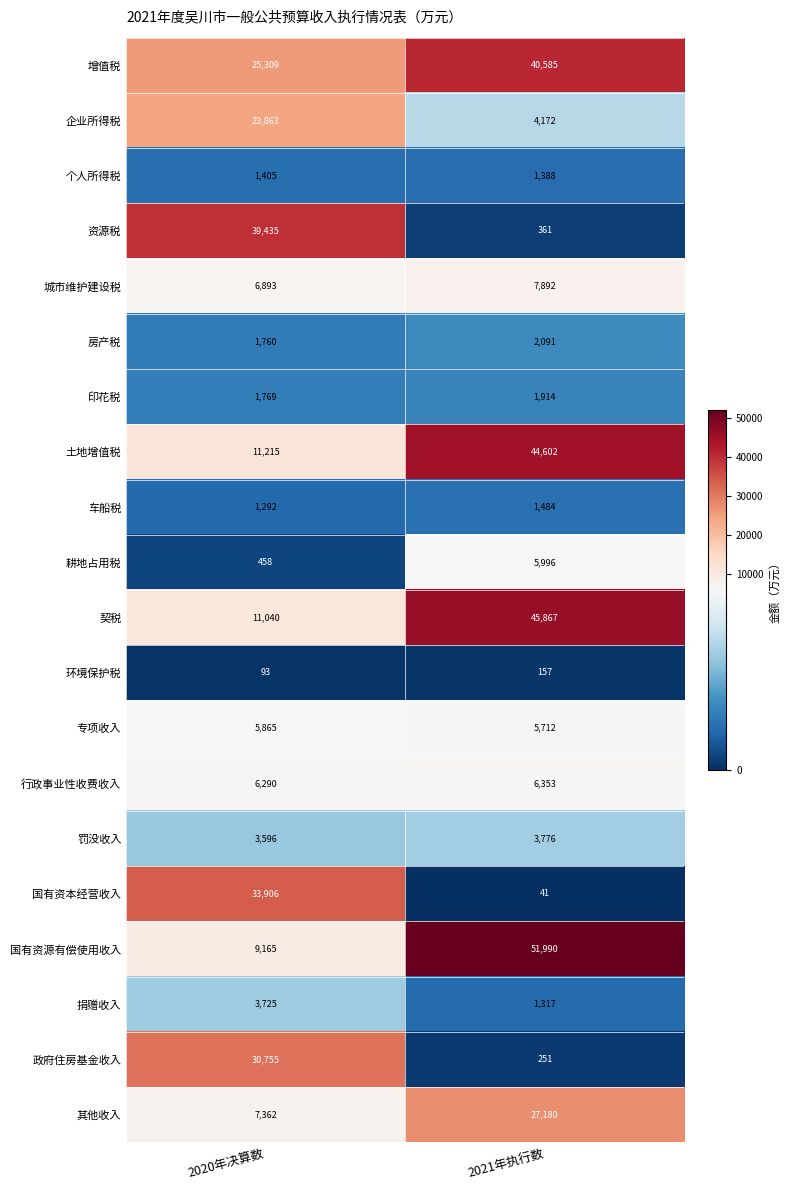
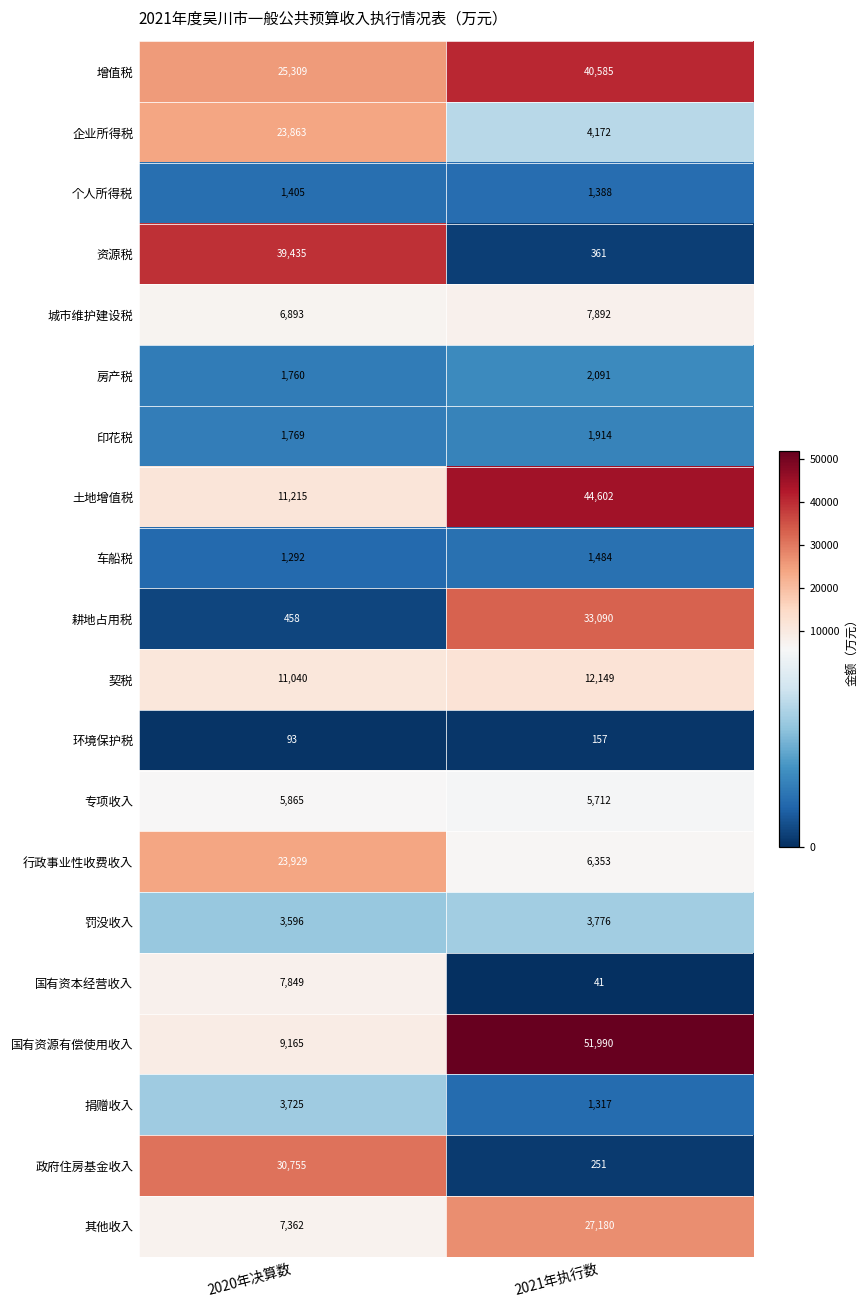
  {
    "增值税": {
      "2020年决算数": "25,309",
      "2021年执行数": "40,585"
    },
    "企业所得税": {
      "2020年决算数": "23,863",
      "2021年执行数": "4,172"
    },
    "个人所得税": {
      "2020年决算数": "1,405",
      "2021年执行数": "1,388"
    },
    "资源税": {
      "2020年决算数": "39,435",
      "2021年执行数": "361"
    },
    "城市维护建设税": {
      "2020年决算数": "6,893",
      "2021年执行数": "7,892"
    },
    "房产税": {
      "2020年决算数": "1,760",
      "2021年执行数": "2,091"
    },
    "印花税": {
      "2020年决算数": "1,769",
      "2021年执行数": "1,914"
    },
    "土地增值税": {
      "2020年决算数": "11,215",
      "2021年执行数": "44,602"
    },
    "车船税": {
      "2020年决算数": "1,292",
      "2021年执行数": "1,484"
    },
    "耕地占用税": {
      "2020年决算数": "458",
-     "2021年执行数": "5,996"
+     "2021年执行数": "33,090"
    },
    "契税": {
      "2020年决算数": "11,040",
-     "2021年执行数": "45,867"
+     "2021年执行数": "12,149"
    },
    "环境保护税": {
      "2020年决算数": "93",
      "2021年执行数": "157"
    },
    "专项收入": {
      "2020年决算数": "5,865",
      "2021年执行数": "5,712"
    },
    "行政事业性收费收入": {
-     "2020年决算数": "6,290",
+     "2020年决算数": "23,929",
      "2021年执行数": "6,353"
    },
    "罚没收入": {
      "2020年决算数": "3,596",
      "2021年执行数": "3,776"
    },
    "国有资本经营收入": {
-     "2020年决算数": "33,906",
+     "2020年决算数": "7,849",
      "2021年执行数": "41"
    },
    "国有资源有偿使用收入": {
      "2020年决算数": "9,165",
      "2021年执行数": "51,990"
    },
    "捐赠收入": {
      "2020年决算数": "3,725",
      "2021年执行数": "1,317"
    },
    "政府住房基金收入": {
      "2020年决算数": "30,755",
      "2021年执行数": "251"
    },
    "其他收入": {
      "2020年决算数": "7,362",
      "2021年执行数": "27,180"
    }
  }
